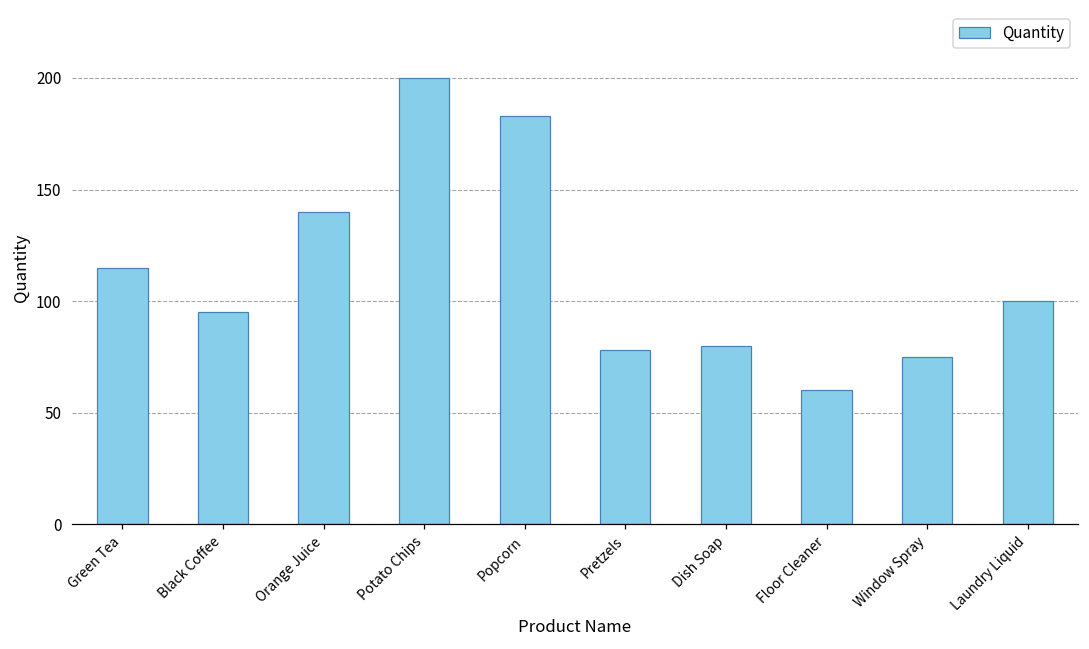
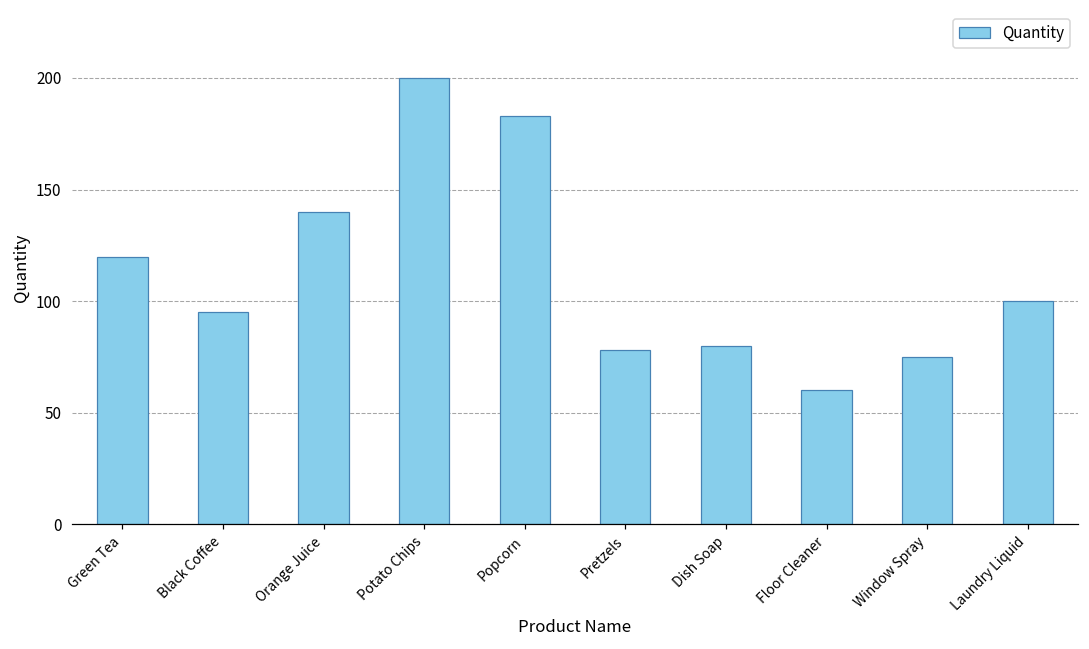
  {
-   "Green Tea": 115,
+   "Green Tea": 120,
    "Black Coffee": 95,
    "Orange Juice": 140,
    "Potato Chips": 200,
    "Popcorn": 183,
    "Pretzels": 78,
    "Dish Soap": 80,
    "Floor Cleaner": 60,
    "Window Spray": 75,
    "Laundry Liquid": 100
  }
